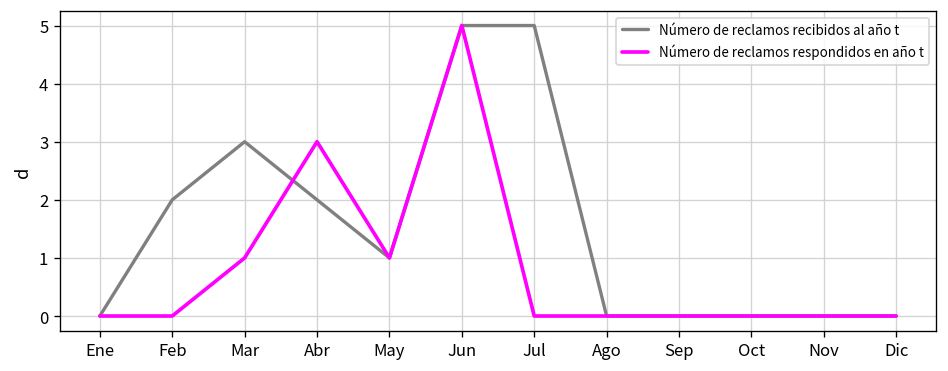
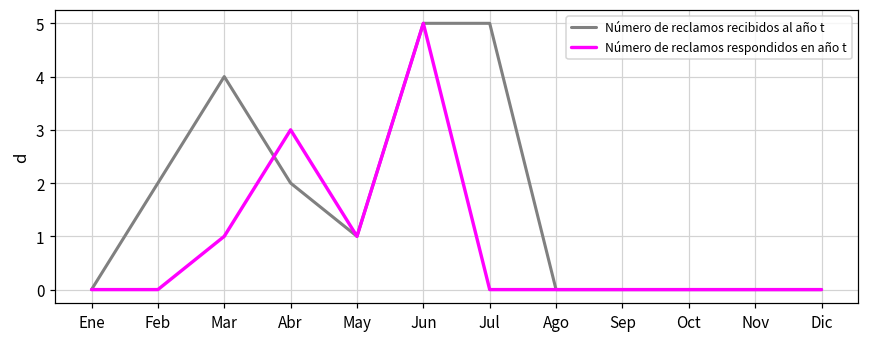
  {
    "Número de reclamos recibidos al año t": {
      "Feb": 2,
-     "Mar": 3,
+     "Mar": 4,
      "Abr": 2,
      "Jul": 5
    },
    "Número de reclamos respondidos en año t": {
      "Feb": 0,
      "Mar": 1,
      "Abr": 3,
      "Jul": 0
    }
  }
